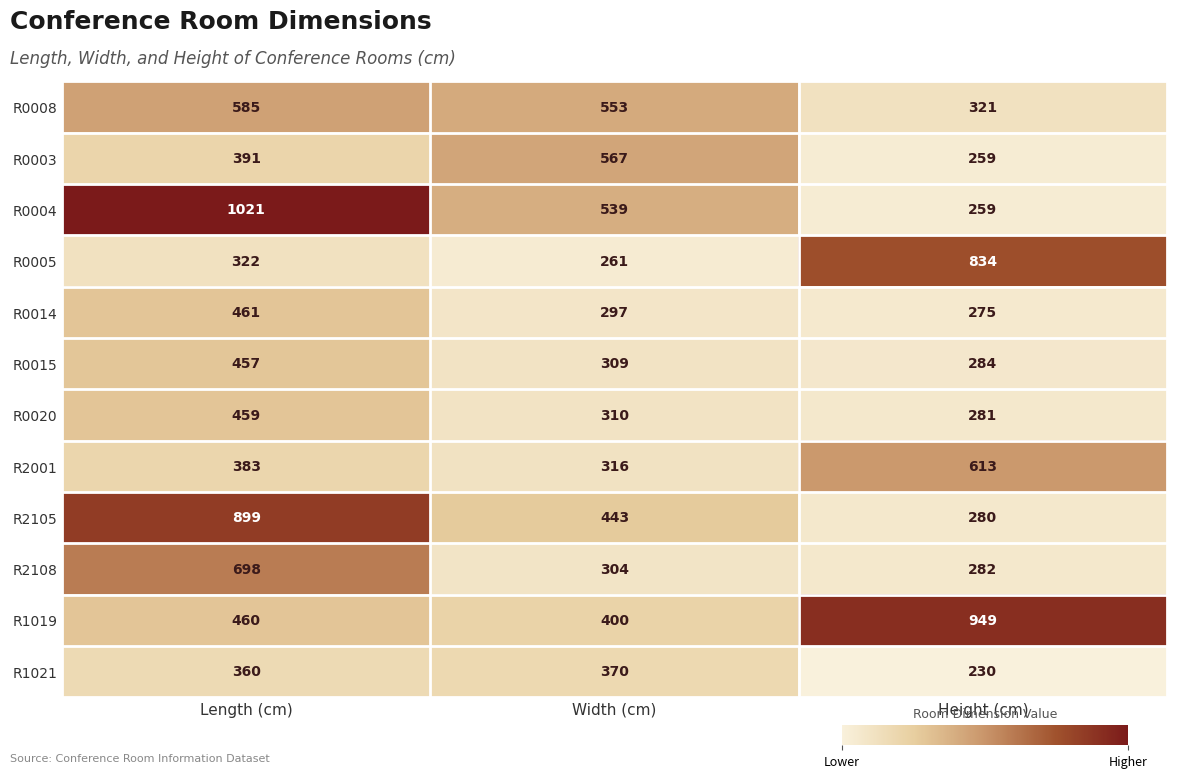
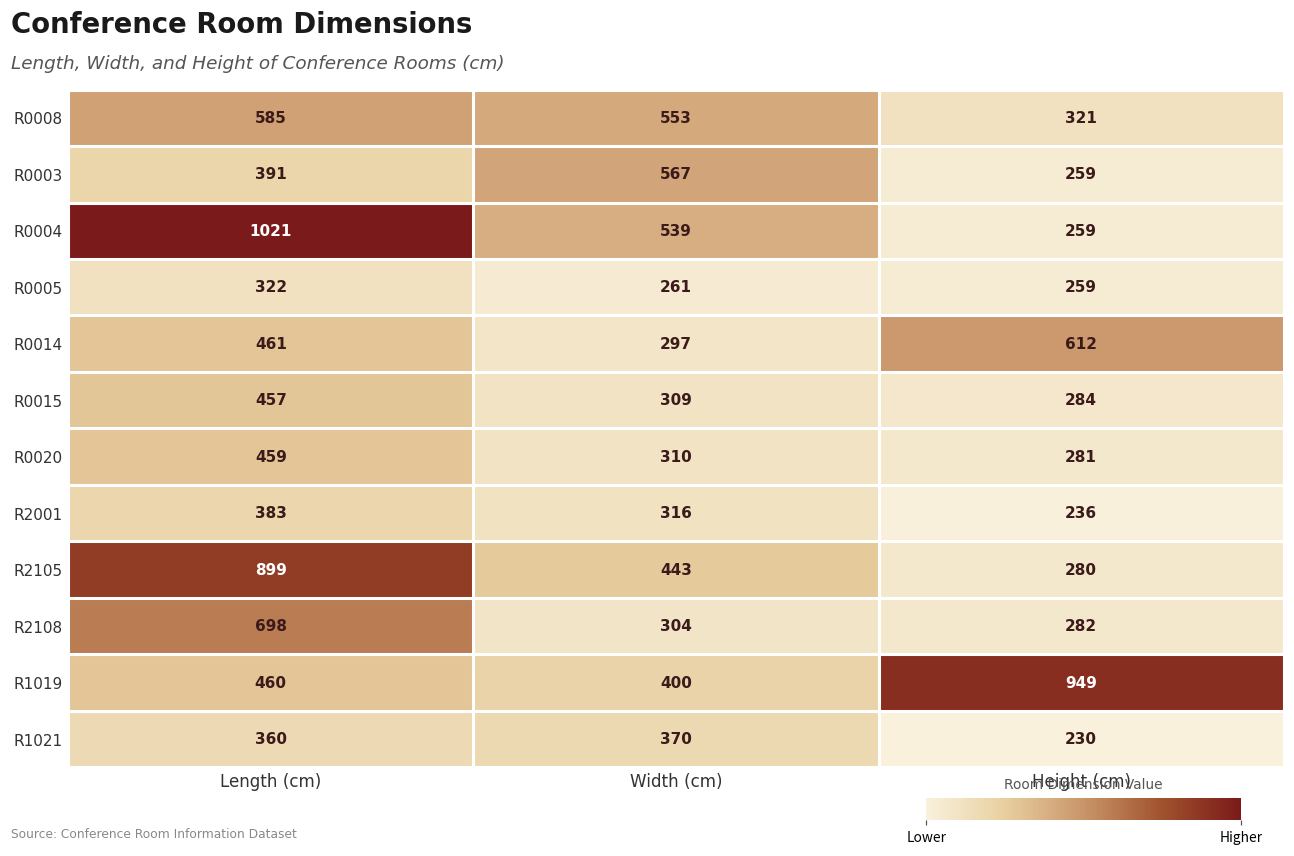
  {
    "R0008": {
      "Length (cm)": 585,
      "Width (cm)": 553,
      "Height (cm)": 321
    },
    "R0003": {
      "Length (cm)": 391,
      "Width (cm)": 567,
      "Height (cm)": 259
    },
    "R0004": {
      "Length (cm)": 1021,
      "Width (cm)": 539,
      "Height (cm)": 259
    },
    "R0005": {
      "Length (cm)": 322,
      "Width (cm)": 261,
-     "Height (cm)": 834
+     "Height (cm)": 259
    },
    "R0014": {
      "Length (cm)": 461,
      "Width (cm)": 297,
-     "Height (cm)": 275
+     "Height (cm)": 612
    },
    "R0015": {
      "Length (cm)": 457,
      "Width (cm)": 309,
      "Height (cm)": 284
    },
    "R0020": {
      "Length (cm)": 459,
      "Width (cm)": 310,
      "Height (cm)": 281
    },
    "R2001": {
      "Length (cm)": 383,
      "Width (cm)": 316,
-     "Height (cm)": 613
+     "Height (cm)": 236
    },
    "R2105": {
      "Length (cm)": 899,
      "Width (cm)": 443,
      "Height (cm)": 280
    },
    "R2108": {
      "Length (cm)": 698,
      "Width (cm)": 304,
      "Height (cm)": 282
    },
    "R1019": {
      "Length (cm)": 460,
      "Width (cm)": 400,
      "Height (cm)": 949
    },
    "R1021": {
      "Length (cm)": 360,
      "Width (cm)": 370,
      "Height (cm)": 230
    }
  }
